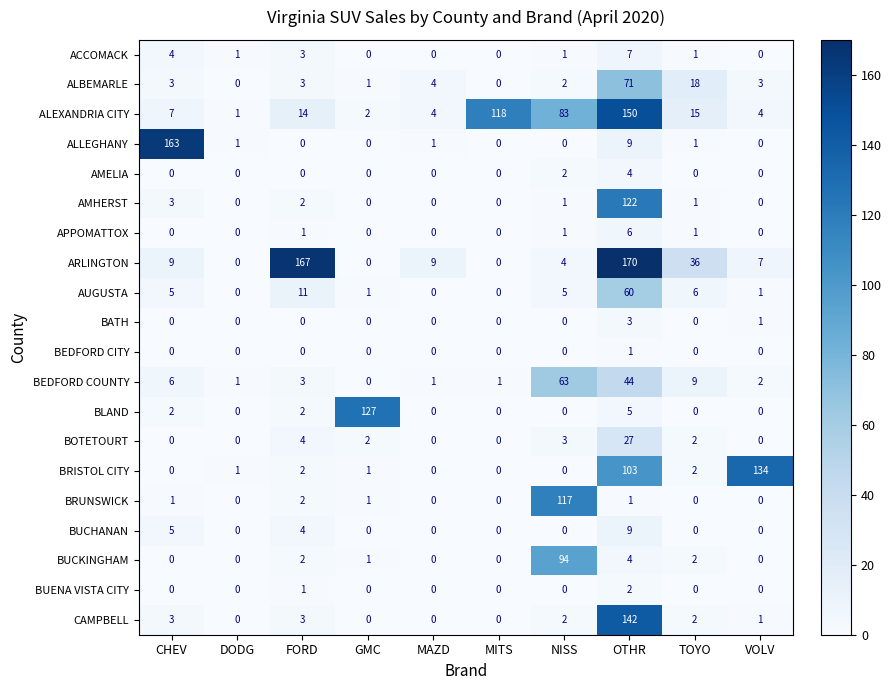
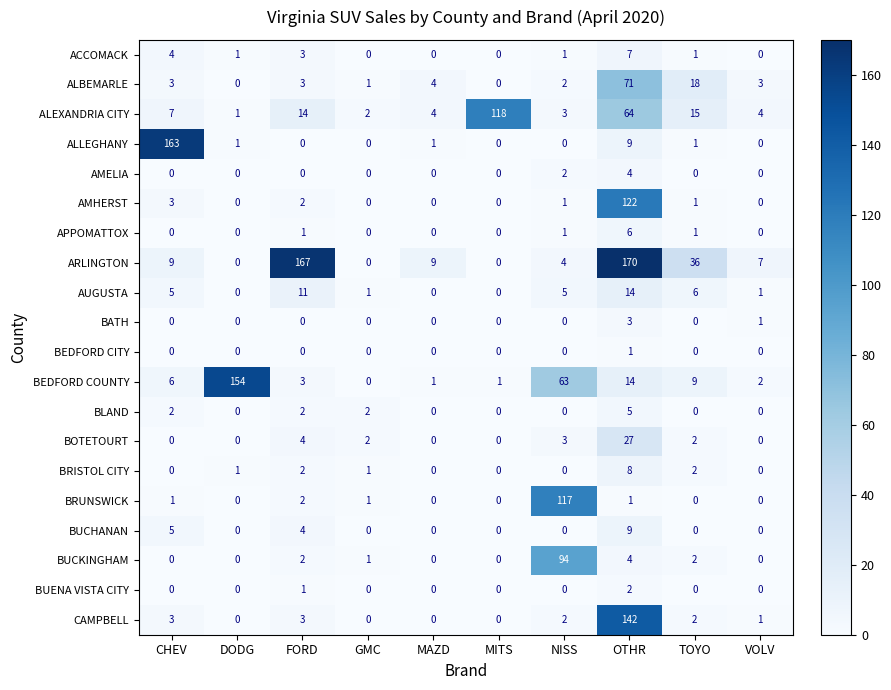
  {
    "ACCOMACK": {
      "CHEV": 4,
      "DODG": 1,
      "FORD": 3,
      "GMC": 0,
      "MAZD": 0,
      "MITS": 0,
      "NISS": 1,
      "OTHR": 7,
      "TOYO": 1,
      "VOLV": 0
    },
    "ALBEMARLE": {
      "CHEV": 3,
      "DODG": 0,
      "FORD": 3,
      "GMC": 1,
      "MAZD": 4,
      "MITS": 0,
      "NISS": 2,
      "OTHR": 71,
      "TOYO": 18,
      "VOLV": 3
    },
    "ALEXANDRIA CITY": {
      "CHEV": 7,
      "DODG": 1,
      "FORD": 14,
      "GMC": 2,
      "MAZD": 4,
      "MITS": 118,
-     "NISS": 83,
-     "OTHR": 150,
+     "NISS": 3,
+     "OTHR": 64,
      "TOYO": 15,
      "VOLV": 4
    },
    "ALLEGHANY": {
      "CHEV": 163,
      "DODG": 1,
      "FORD": 0,
      "GMC": 0,
      "MAZD": 1,
      "MITS": 0,
      "NISS": 0,
      "OTHR": 9,
      "TOYO": 1,
      "VOLV": 0
    },
    "AMELIA": {
      "CHEV": 0,
      "DODG": 0,
      "FORD": 0,
      "GMC": 0,
      "MAZD": 0,
      "MITS": 0,
      "NISS": 2,
      "OTHR": 4,
      "TOYO": 0,
      "VOLV": 0
    },
    "AMHERST": {
      "CHEV": 3,
      "DODG": 0,
      "FORD": 2,
      "GMC": 0,
      "MAZD": 0,
      "MITS": 0,
      "NISS": 1,
      "OTHR": 122,
      "TOYO": 1,
      "VOLV": 0
    },
    "APPOMATTOX": {
      "CHEV": 0,
      "DODG": 0,
      "FORD": 1,
      "GMC": 0,
      "MAZD": 0,
      "MITS": 0,
      "NISS": 1,
      "OTHR": 6,
      "TOYO": 1,
      "VOLV": 0
    },
    "ARLINGTON": {
      "CHEV": 9,
      "DODG": 0,
      "FORD": 167,
      "GMC": 0,
      "MAZD": 9,
      "MITS": 0,
      "NISS": 4,
      "OTHR": 170,
      "TOYO": 36,
      "VOLV": 7
    },
    "AUGUSTA": {
      "CHEV": 5,
      "DODG": 0,
      "FORD": 11,
      "GMC": 1,
      "MAZD": 0,
      "MITS": 0,
      "NISS": 5,
-     "OTHR": 60,
+     "OTHR": 14,
      "TOYO": 6,
      "VOLV": 1
    },
    "BATH": {
      "CHEV": 0,
      "DODG": 0,
      "FORD": 0,
      "GMC": 0,
      "MAZD": 0,
      "MITS": 0,
      "NISS": 0,
      "OTHR": 3,
      "TOYO": 0,
      "VOLV": 1
    },
    "BEDFORD CITY": {
      "CHEV": 0,
      "DODG": 0,
      "FORD": 0,
      "GMC": 0,
      "MAZD": 0,
      "MITS": 0,
      "NISS": 0,
      "OTHR": 1,
      "TOYO": 0,
      "VOLV": 0
    },
    "BEDFORD COUNTY": {
      "CHEV": 6,
-     "DODG": 1,
+     "DODG": 154,
      "FORD": 3,
      "GMC": 0,
      "MAZD": 1,
      "MITS": 1,
      "NISS": 63,
-     "OTHR": 44,
+     "OTHR": 14,
      "TOYO": 9,
      "VOLV": 2
    },
    "BLAND": {
      "CHEV": 2,
      "DODG": 0,
      "FORD": 2,
-     "GMC": 127,
+     "GMC": 2,
      "MAZD": 0,
      "MITS": 0,
      "NISS": 0,
      "OTHR": 5,
      "TOYO": 0,
      "VOLV": 0
    },
    "BOTETOURT": {
      "CHEV": 0,
      "DODG": 0,
      "FORD": 4,
      "GMC": 2,
      "MAZD": 0,
      "MITS": 0,
      "NISS": 3,
      "OTHR": 27,
      "TOYO": 2,
      "VOLV": 0
    },
    "BRISTOL CITY": {
      "CHEV": 0,
      "DODG": 1,
      "FORD": 2,
      "GMC": 1,
      "MAZD": 0,
      "MITS": 0,
      "NISS": 0,
-     "OTHR": 103,
+     "OTHR": 8,
      "TOYO": 2,
-     "VOLV": 134
+     "VOLV": 0
    },
    "BRUNSWICK": {
      "CHEV": 1,
      "DODG": 0,
      "FORD": 2,
      "GMC": 1,
      "MAZD": 0,
      "MITS": 0,
      "NISS": 117,
      "OTHR": 1,
      "TOYO": 0,
      "VOLV": 0
    },
    "BUCHANAN": {
      "CHEV": 5,
      "DODG": 0,
      "FORD": 4,
      "GMC": 0,
      "MAZD": 0,
      "MITS": 0,
      "NISS": 0,
      "OTHR": 9,
      "TOYO": 0,
      "VOLV": 0
    },
    "BUCKINGHAM": {
      "CHEV": 0,
      "DODG": 0,
      "FORD": 2,
      "GMC": 1,
      "MAZD": 0,
      "MITS": 0,
      "NISS": 94,
      "OTHR": 4,
      "TOYO": 2,
      "VOLV": 0
    },
    "BUENA VISTA CITY": {
      "CHEV": 0,
      "DODG": 0,
      "FORD": 1,
      "GMC": 0,
      "MAZD": 0,
      "MITS": 0,
      "NISS": 0,
      "OTHR": 2,
      "TOYO": 0,
      "VOLV": 0
    },
    "CAMPBELL": {
      "CHEV": 3,
      "DODG": 0,
      "FORD": 3,
      "GMC": 0,
      "MAZD": 0,
      "MITS": 0,
      "NISS": 2,
      "OTHR": 142,
      "TOYO": 2,
      "VOLV": 1
    }
  }
